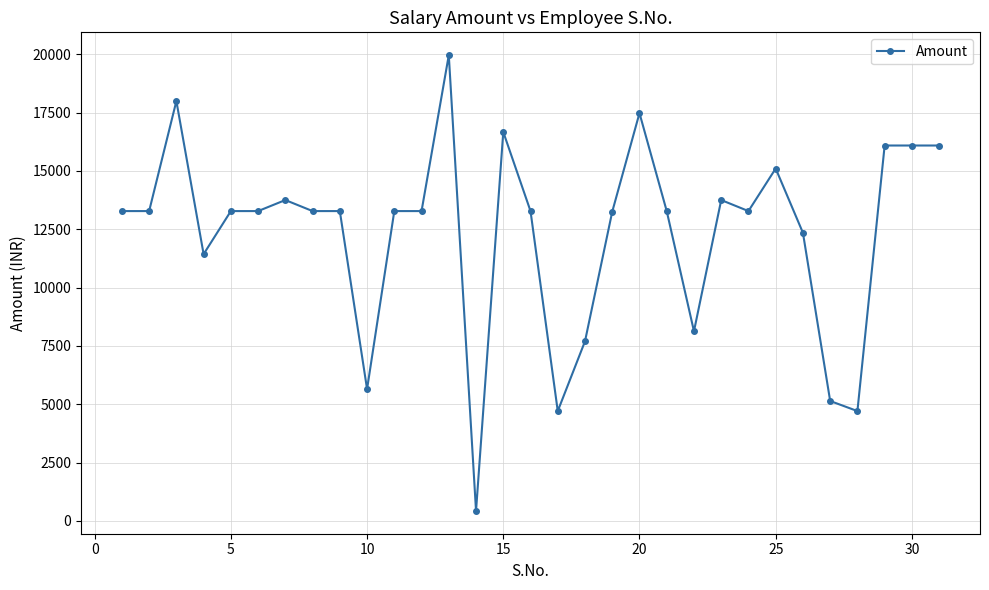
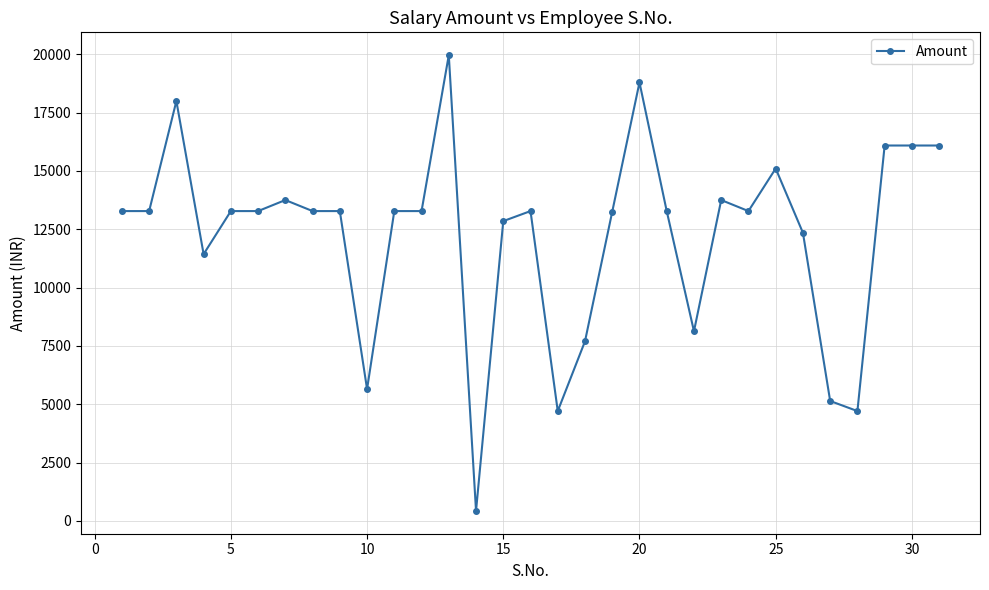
  {
    "5": 13300,
    "10": 5600,
-   "15": 16700,
-   "20": 17500,
+   "15": 12900,
+   "20": 18800,
    "25": 15100,
    "30": 16100
  }
